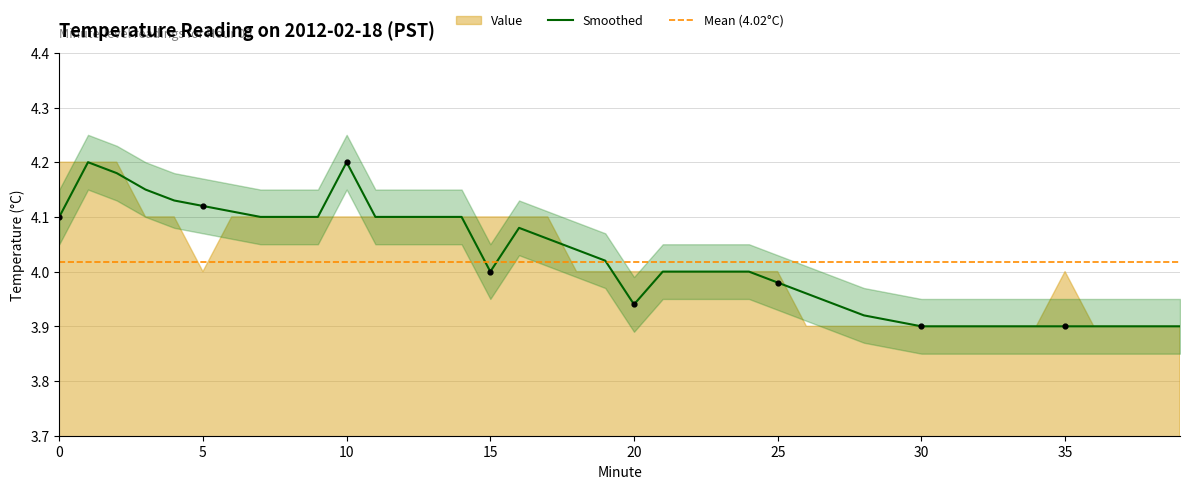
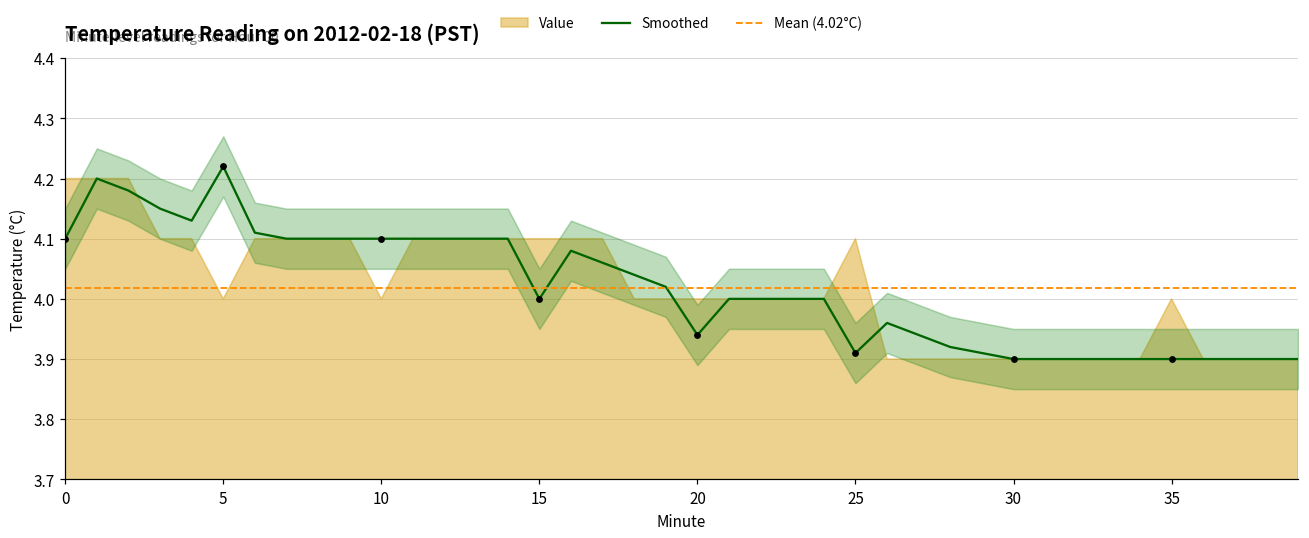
  {
    "Value": {
      "0": 4.2,
      "5": 4.0,
-     "10": 4.1,
+     "10": 4.0,
      "15": 4.1,
      "20": 4.0,
-     "25": 4.0,
+     "25": 4.1,
      "35": 4.0
    },
    "Smoothed": {
-     "5": 4.12,
-     "10": 4.2,
-     "25": 3.98
+     "5": 4.22,
+     "10": 4.1,
+     "25": 3.91
    }
  }
